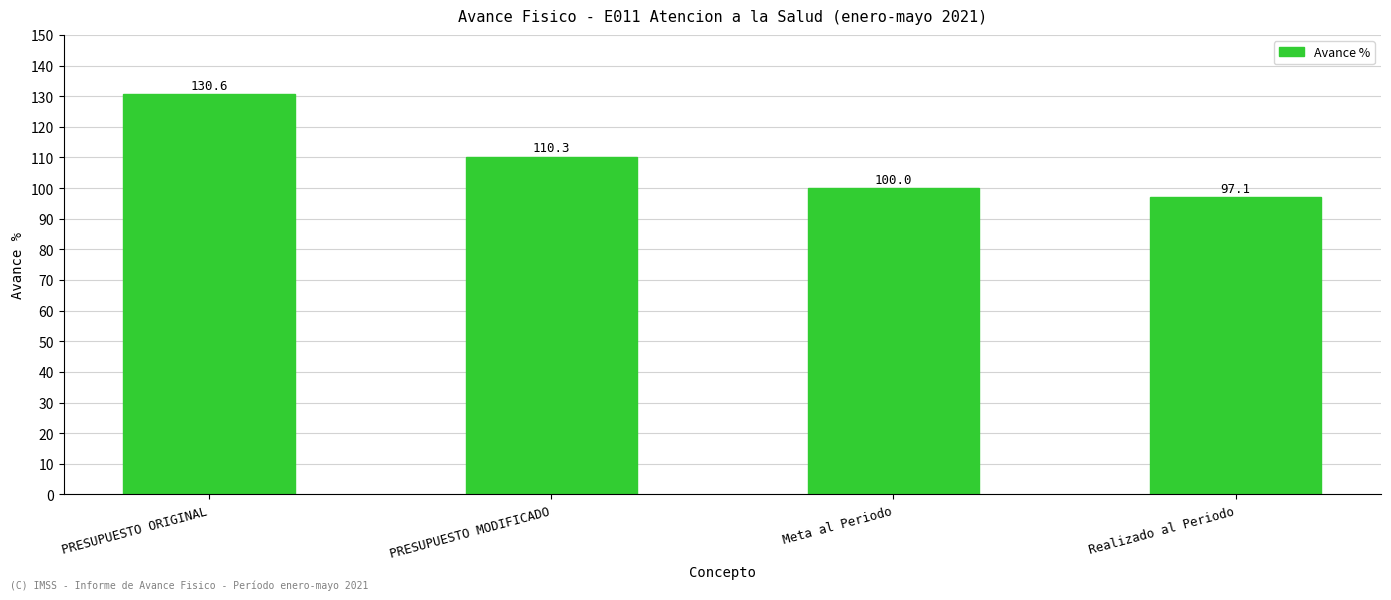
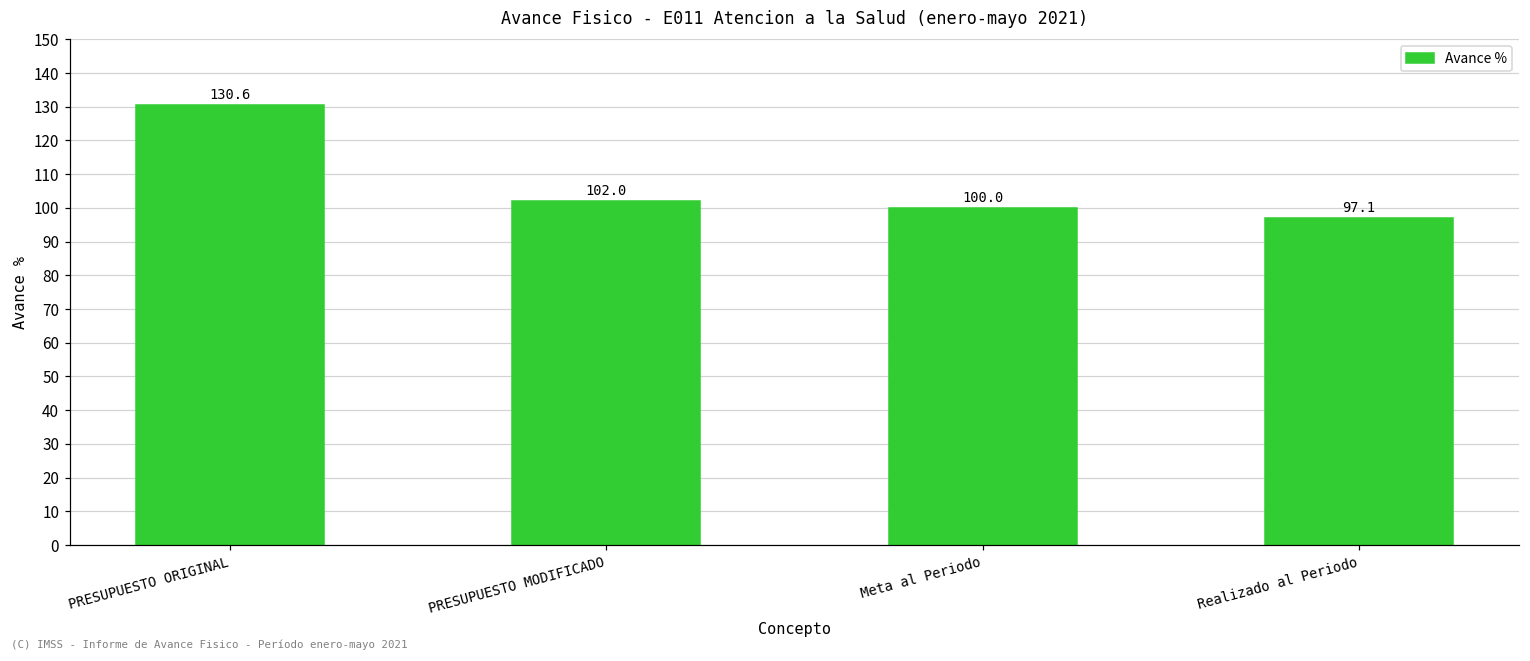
  {
    "PRESUPUESTO ORIGINAL": 130.6,
-   "PRESUPUESTO MODIFICADO": 110.3,
+   "PRESUPUESTO MODIFICADO": 102.0,
    "Meta al Periodo": 100.0,
    "Realizado al Periodo": 97.1
  }
